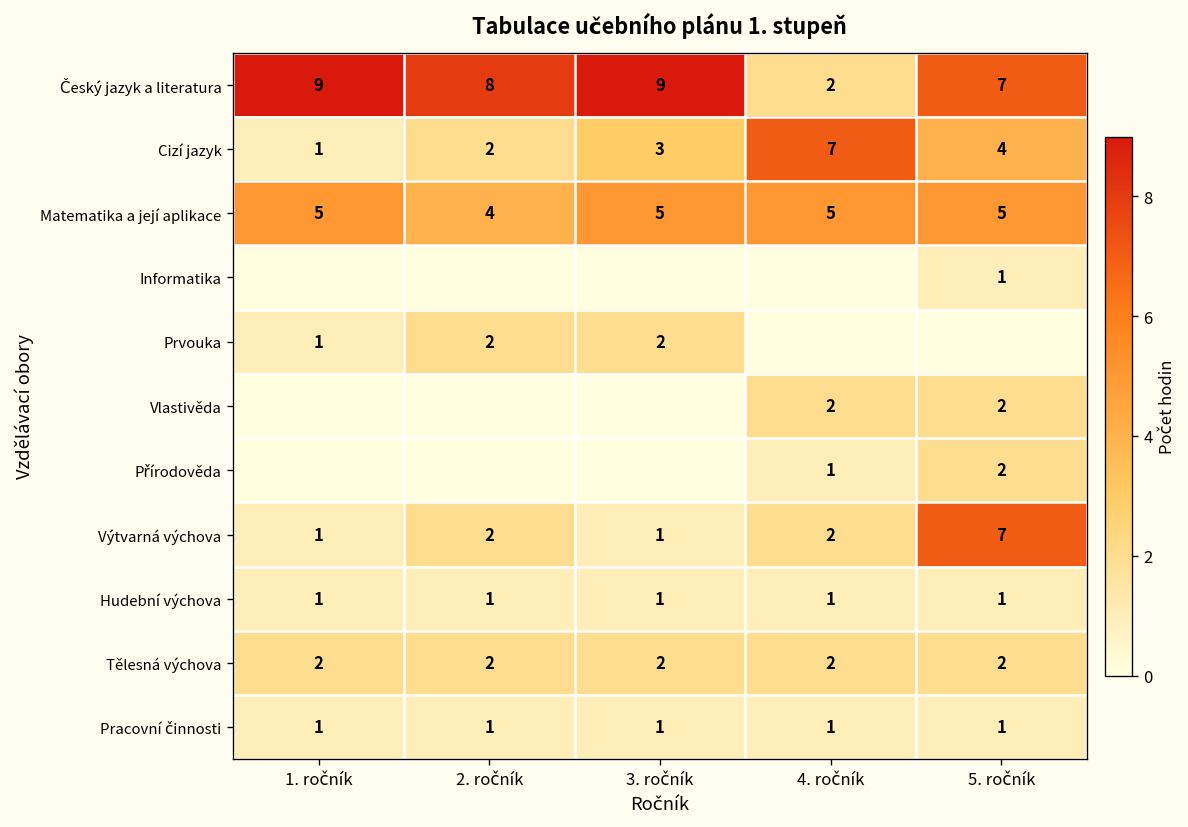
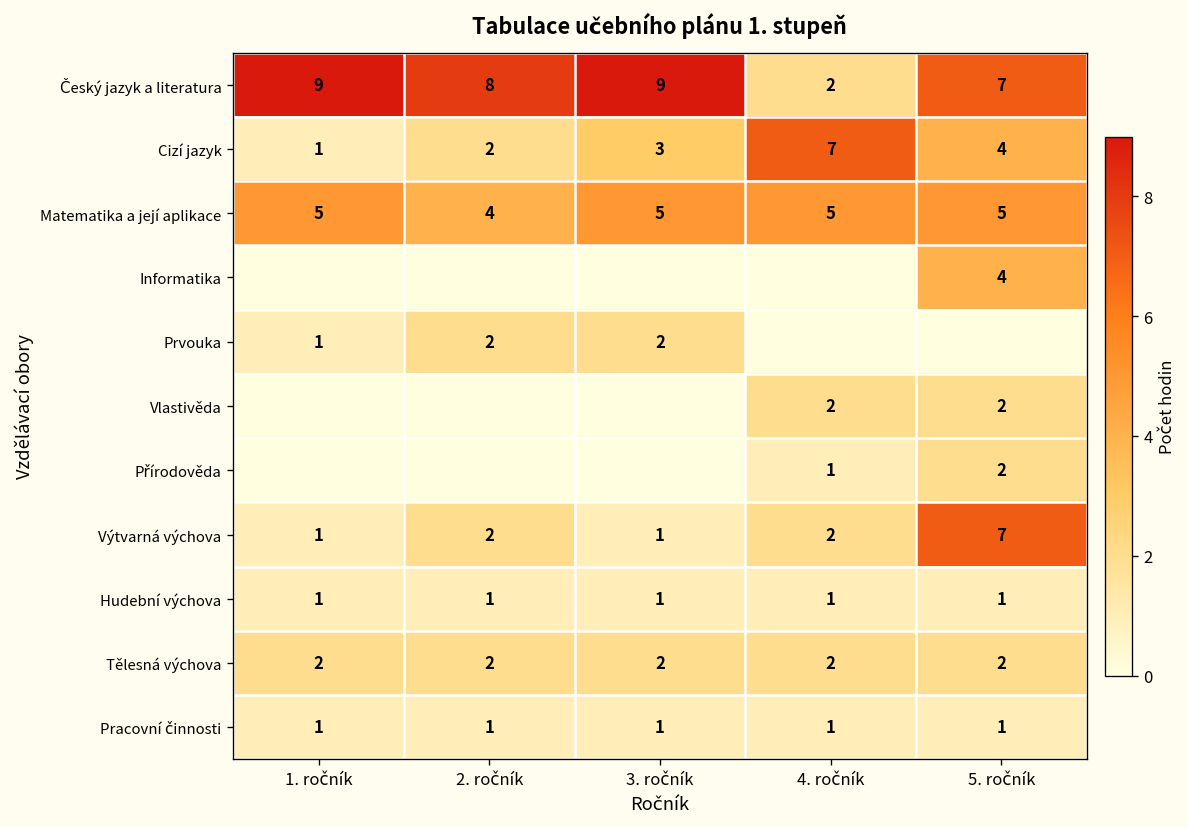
  {
    "Český jazyk a literatura": {
      "1. ročník": 9,
      "2. ročník": 8,
      "3. ročník": 9,
      "4. ročník": 2,
      "5. ročník": 7
    },
    "Cizí jazyk": {
      "1. ročník": 1,
      "2. ročník": 2,
      "3. ročník": 3,
      "4. ročník": 7,
      "5. ročník": 4
    },
    "Matematika a její aplikace": {
      "1. ročník": 5,
      "2. ročník": 4,
      "3. ročník": 5,
      "4. ročník": 5,
      "5. ročník": 5
    },
    "Informatika": {
-     "5. ročník": 1
+     "5. ročník": 4
    },
    "Prvouka": {
      "1. ročník": 1,
      "2. ročník": 2,
      "3. ročník": 2
    },
    "Vlastivěda": {
      "4. ročník": 2,
      "5. ročník": 2
    },
    "Přírodověda": {
      "4. ročník": 1,
      "5. ročník": 2
    },
    "Výtvarná výchova": {
      "1. ročník": 1,
      "2. ročník": 2,
      "3. ročník": 1,
      "4. ročník": 2,
      "5. ročník": 7
    },
    "Hudební výchova": {
      "1. ročník": 1,
      "2. ročník": 1,
      "3. ročník": 1,
      "4. ročník": 1,
      "5. ročník": 1
    },
    "Tělesná výchova": {
      "1. ročník": 2,
      "2. ročník": 2,
      "3. ročník": 2,
      "4. ročník": 2,
      "5. ročník": 2
    },
    "Pracovní činnosti": {
      "1. ročník": 1,
      "2. ročník": 1,
      "3. ročník": 1,
      "4. ročník": 1,
      "5. ročník": 1
    }
  }
